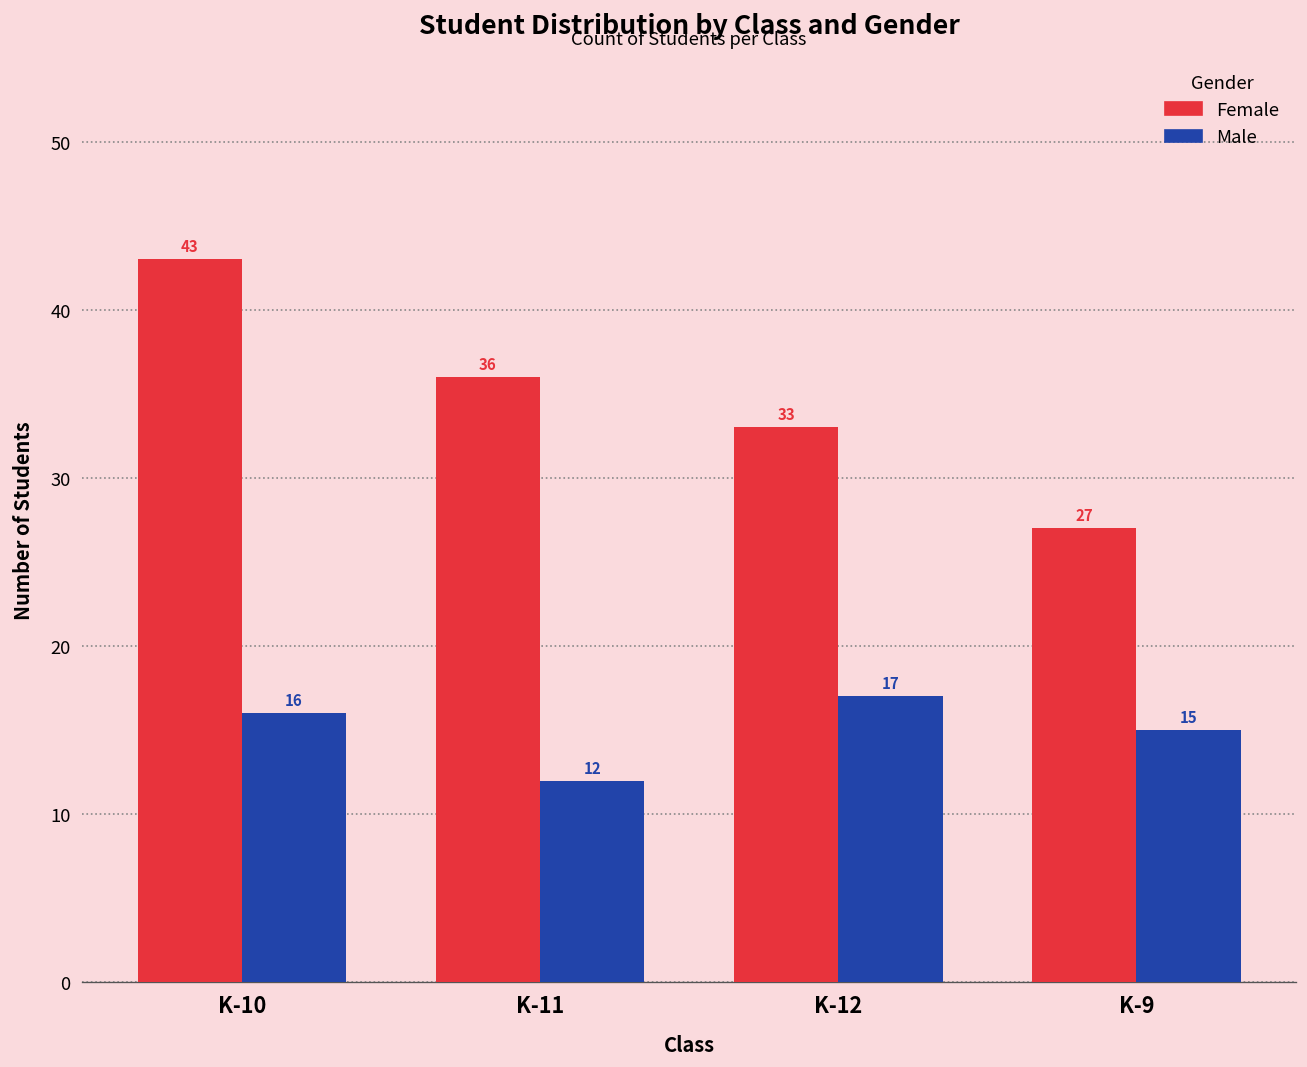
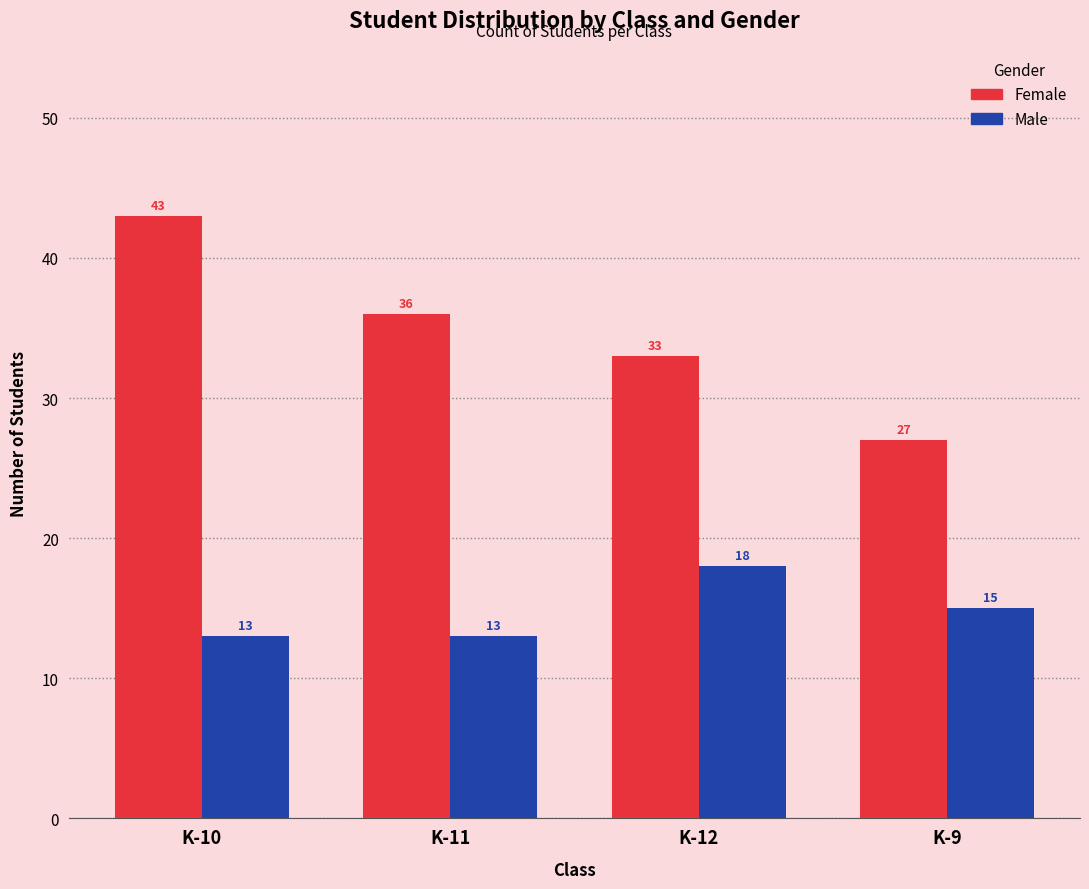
  {
    "Female": {
      "K-10": 43,
      "K-11": 36,
      "K-12": 33,
      "K-9": 27
    },
    "Male": {
-     "K-10": 16,
-     "K-11": 12,
-     "K-12": 17,
+     "K-10": 13,
+     "K-11": 13,
+     "K-12": 18,
      "K-9": 15
    }
  }
